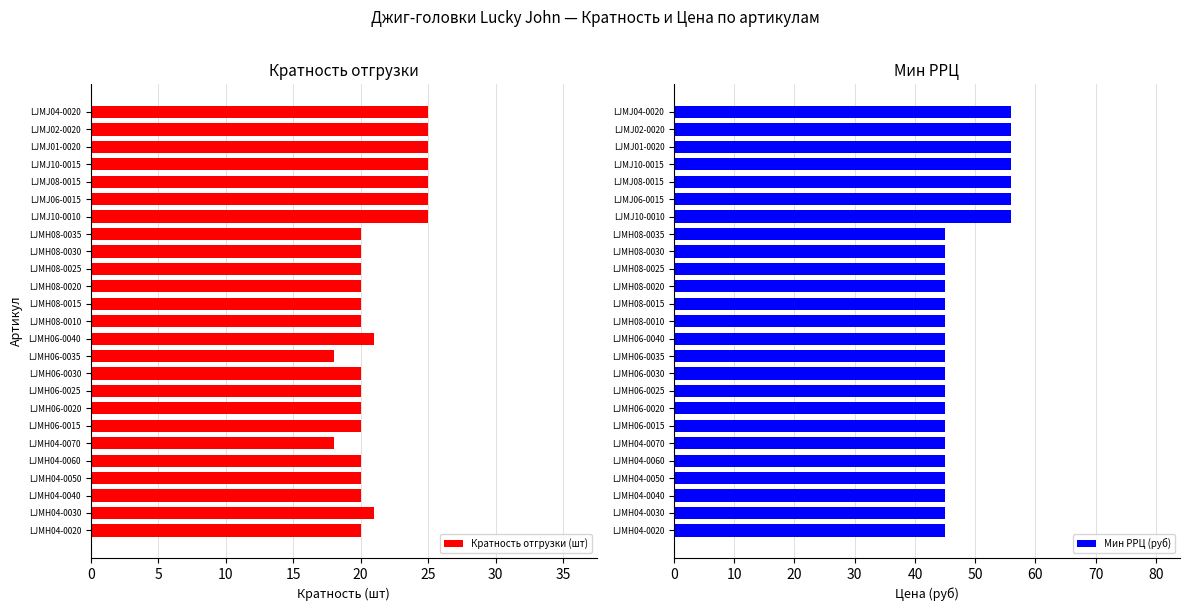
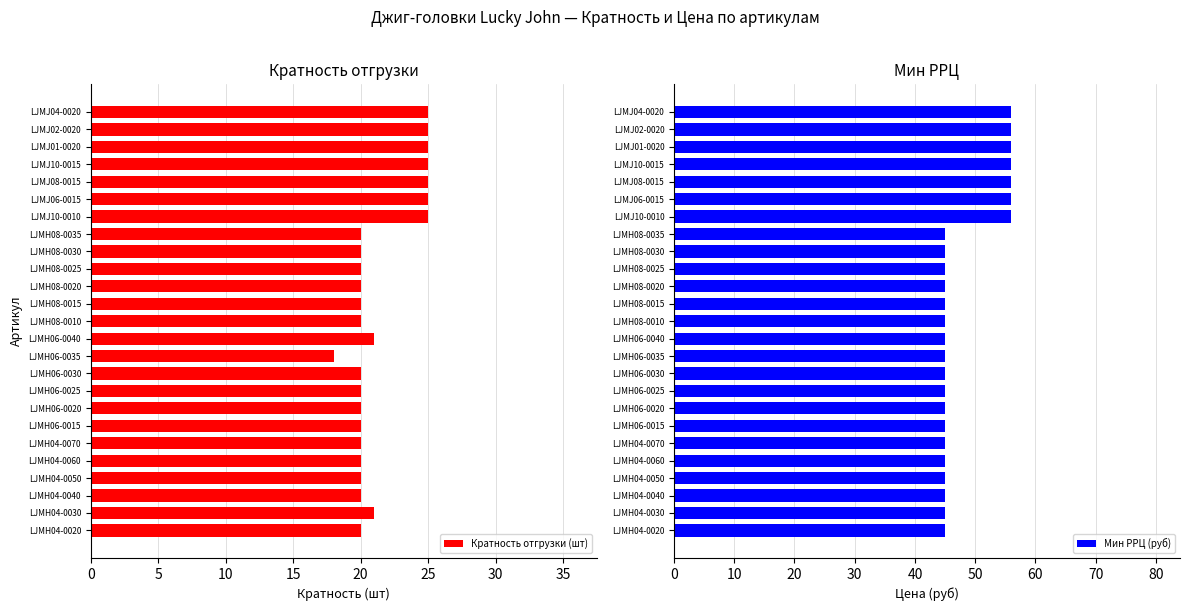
  {
    "Кратность отгрузки": {
      "LJMJ04-0020": 25,
      "LJMJ02-0020": 25,
      "LJMJ01-0020": 25,
      "LJMJ10-0015": 25,
      "LJMJ08-0015": 25,
      "LJMJ06-0015": 25,
      "LJMJ10-0010": 25,
      "LJMH08-0035": 20,
      "LJMH08-0030": 20,
      "LJMH08-0025": 20,
      "LJMH08-0020": 20,
      "LJMH08-0015": 20,
      "LJMH08-0010": 20,
      "LJMH06-0040": 21,
      "LJMH06-0035": 18,
      "LJMH06-0030": 20,
      "LJMH06-0025": 20,
      "LJMH06-0020": 20,
      "LJMH06-0015": 20,
-     "LJMH04-0070": 18,
+     "LJMH04-0070": 20,
      "LJMH04-0060": 20,
      "LJMH04-0050": 20,
      "LJMH04-0040": 20,
      "LJMH04-0030": 21,
      "LJMH04-0020": 20
    },
    "Мин РРЦ": {
      "LJMJ04-0020": 56,
      "LJMJ02-0020": 56,
      "LJMJ01-0020": 56,
      "LJMJ10-0015": 56,
      "LJMJ08-0015": 56,
      "LJMJ06-0015": 56,
      "LJMJ10-0010": 56,
      "LJMH08-0035": 45,
      "LJMH08-0030": 45,
      "LJMH08-0025": 45,
      "LJMH08-0020": 45,
      "LJMH08-0015": 45,
      "LJMH08-0010": 45,
      "LJMH06-0040": 45,
      "LJMH06-0035": 45,
      "LJMH06-0030": 45,
      "LJMH06-0025": 45,
      "LJMH06-0020": 45,
      "LJMH06-0015": 45,
      "LJMH04-0070": 45,
      "LJMH04-0060": 45,
      "LJMH04-0050": 45,
      "LJMH04-0040": 45,
      "LJMH04-0030": 45,
      "LJMH04-0020": 45
    }
  }
